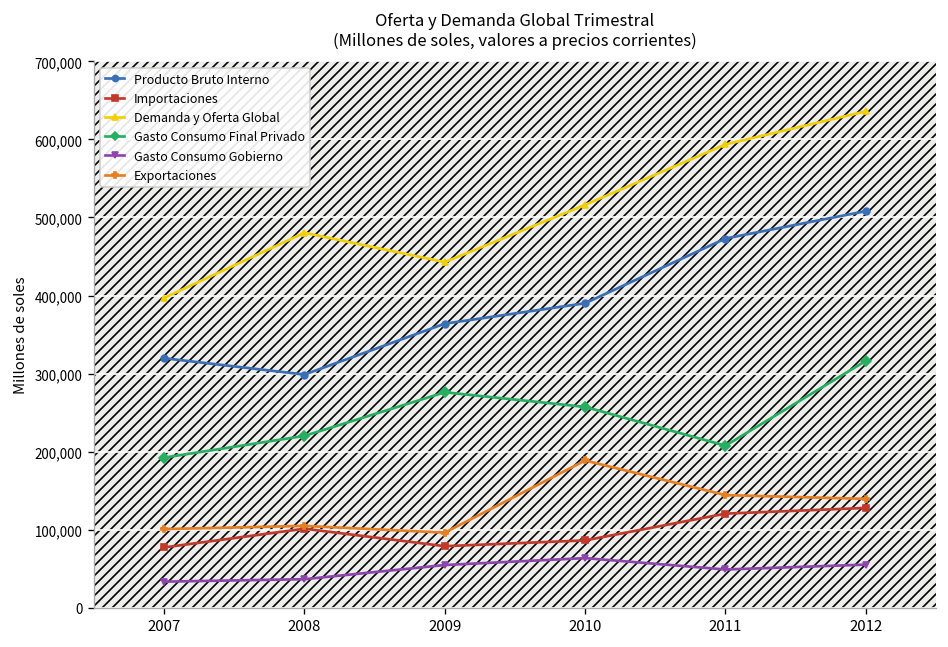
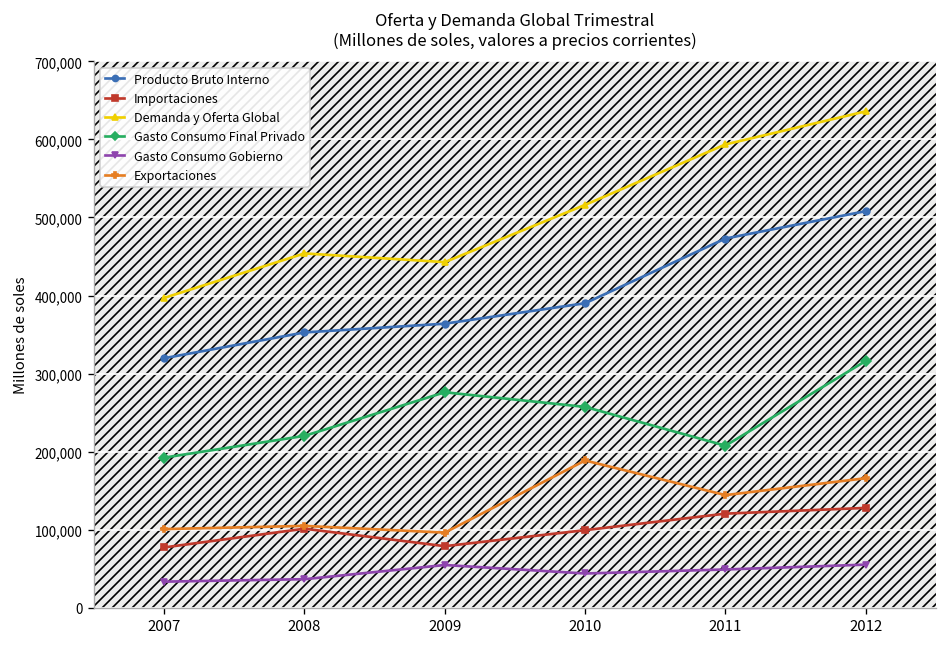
  {
    "Producto Bruto Interno": {
      "2007": "320,000",
-     "2008": "300,000",
+     "2008": "350,000",
      "2009": "360,000",
      "2010": "390,000",
      "2011": "470,000",
      "2012": "510,000"
    },
    "Importaciones": {
      "2007": "80,000",
      "2009": "80,000",
-     "2010": "90,000",
+     "2010": "100,000",
      "2011": "120,000",
      "2012": "130,000"
    },
    "Demanda y Oferta Global": {
      "2007": "400,000",
-     "2008": "480,000",
+     "2008": "450,000",
      "2009": "440,000",
      "2010": "520,000",
      "2011": "590,000",
      "2012": "640,000"
    },
    "Gasto Consumo Final Privado": {
      "2007": "190,000",
      "2008": "220,000",
      "2009": "280,000",
      "2010": "260,000",
      "2011": "210,000",
      "2012": "320,000"
    },
    "Gasto Consumo Gobierno": {
      "2007": "30,000",
      "2008": "40,000",
      "2009": "50,000",
-     "2010": "60,000",
+     "2010": "40,000",
      "2011": "50,000",
      "2012": "60,000"
    },
    "Exportaciones": {
      "2007": "100,000",
      "2009": "100,000",
      "2010": "190,000",
      "2011": "140,000",
-     "2012": "140,000"
+     "2012": "170,000"
    }
  }
